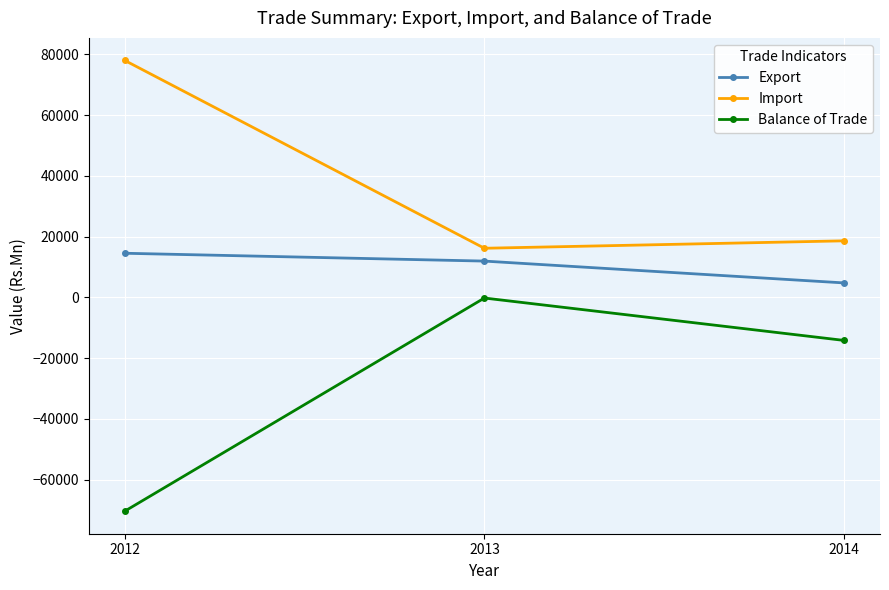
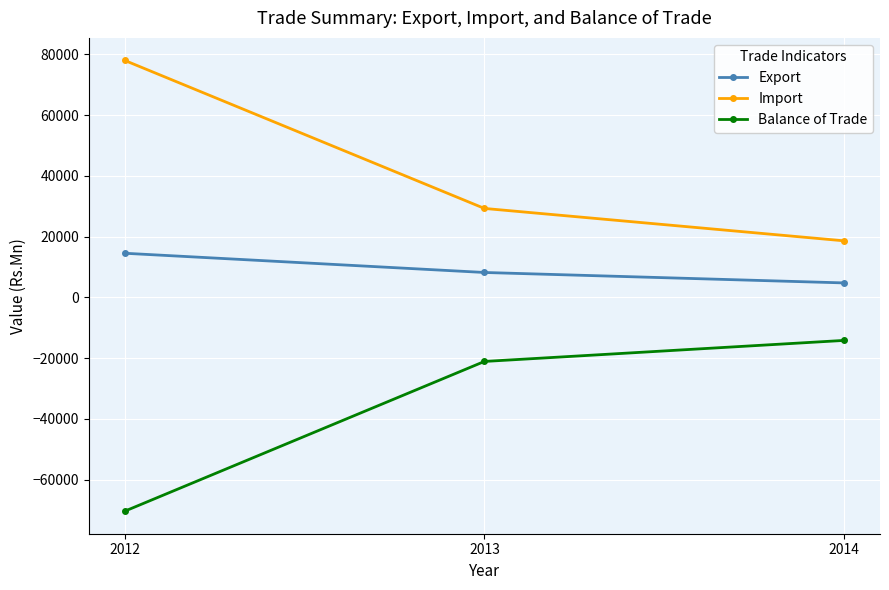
  {
    "Export": {
      "2012": 15000,
-     "2013": 12000,
+     "2013": 8000,
      "2014": 5000
    },
    "Import": {
      "2012": 78000,
-     "2013": 16000,
+     "2013": 29000,
      "2014": 19000
    },
    "Balance of Trade": {
      "2012": -70000,
-     "2013": 0,
+     "2013": -21000,
      "2014": -14000
    }
  }
